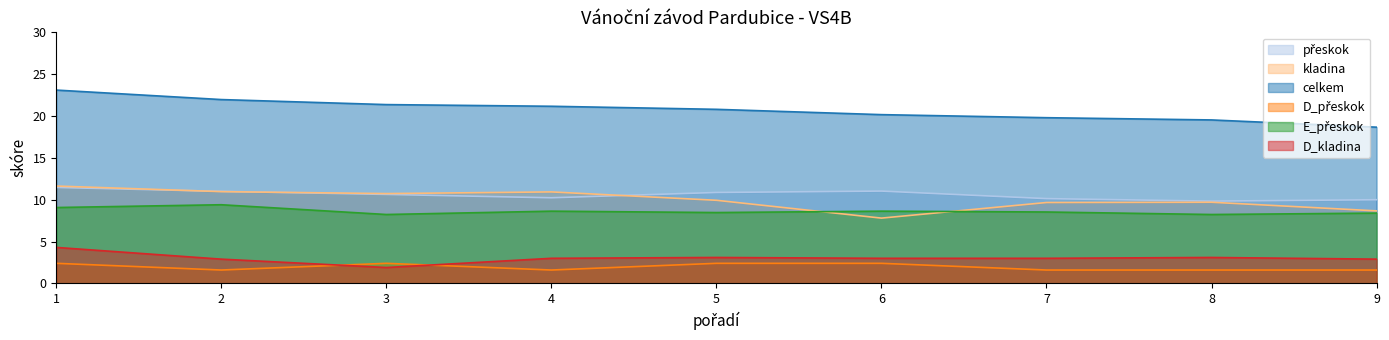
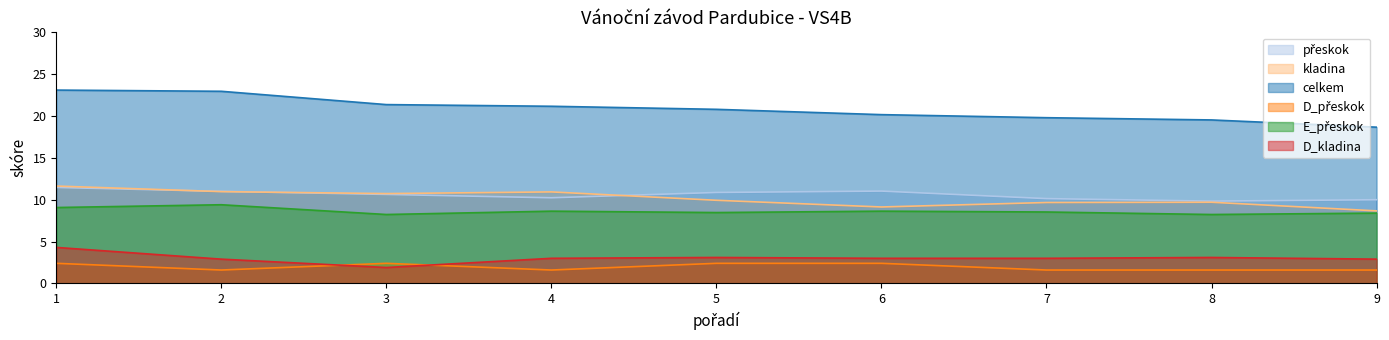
  {
    "přeskok": {
      "4": 10,
      "5": 11,
      "6": 11,
      "7": 10,
      "9": 10
    },
    "kladina": {
      "4": 11,
      "5": 10,
-     "6": 8,
+     "6": 9,
      "7": 10
    },
    "celkem": {
      "1": 23,
-     "2": 22,
+     "2": 23,
      "3": 21,
      "4": 21,
      "5": 21,
      "6": 20,
      "7": 20,
      "8": 20,
      "9": 19
    },
    "D_přeskok": {
      "1": 2,
      "2": 2,
      "3": 2,
      "4": 2,
      "5": 2,
      "6": 2,
      "7": 2,
      "8": 2,
      "9": 2
    },
    "E_přeskok": {
      "1": 9,
      "2": 9,
      "3": 8,
      "4": 9,
      "5": 8,
      "6": 9,
      "7": 9,
      "8": 8
    },
    "D_kladina": {
      "1": 4,
      "2": 3,
      "3": 2,
      "4": 3,
      "5": 3,
      "6": 3,
      "7": 3,
      "8": 3,
      "9": 3
    }
  }
